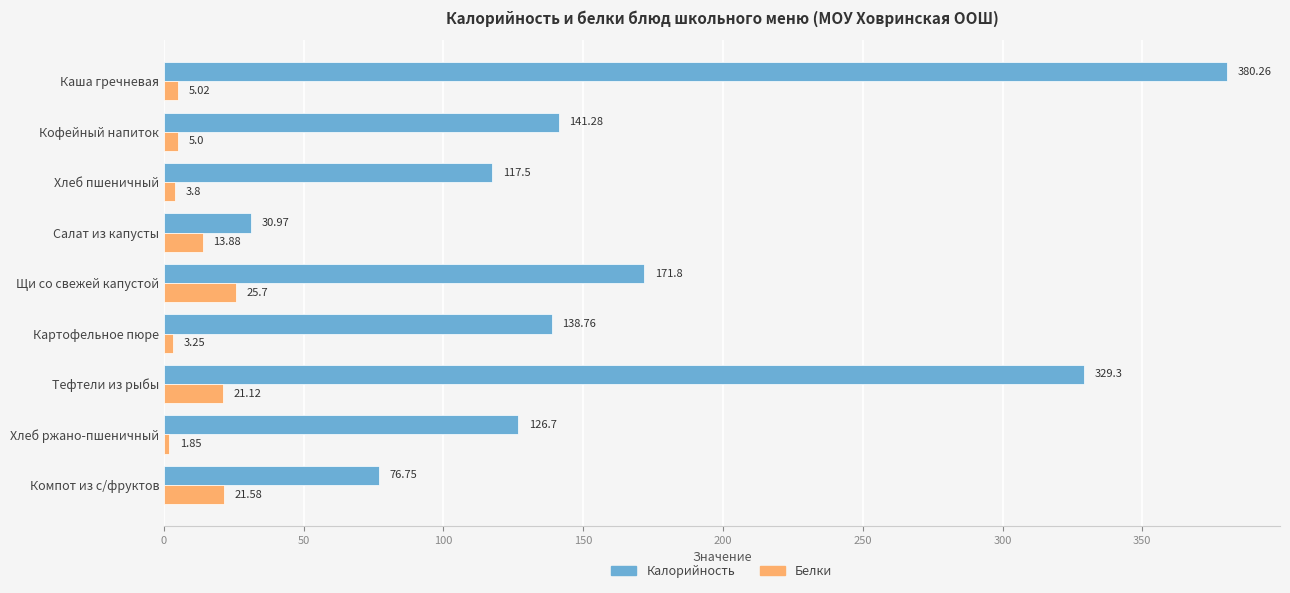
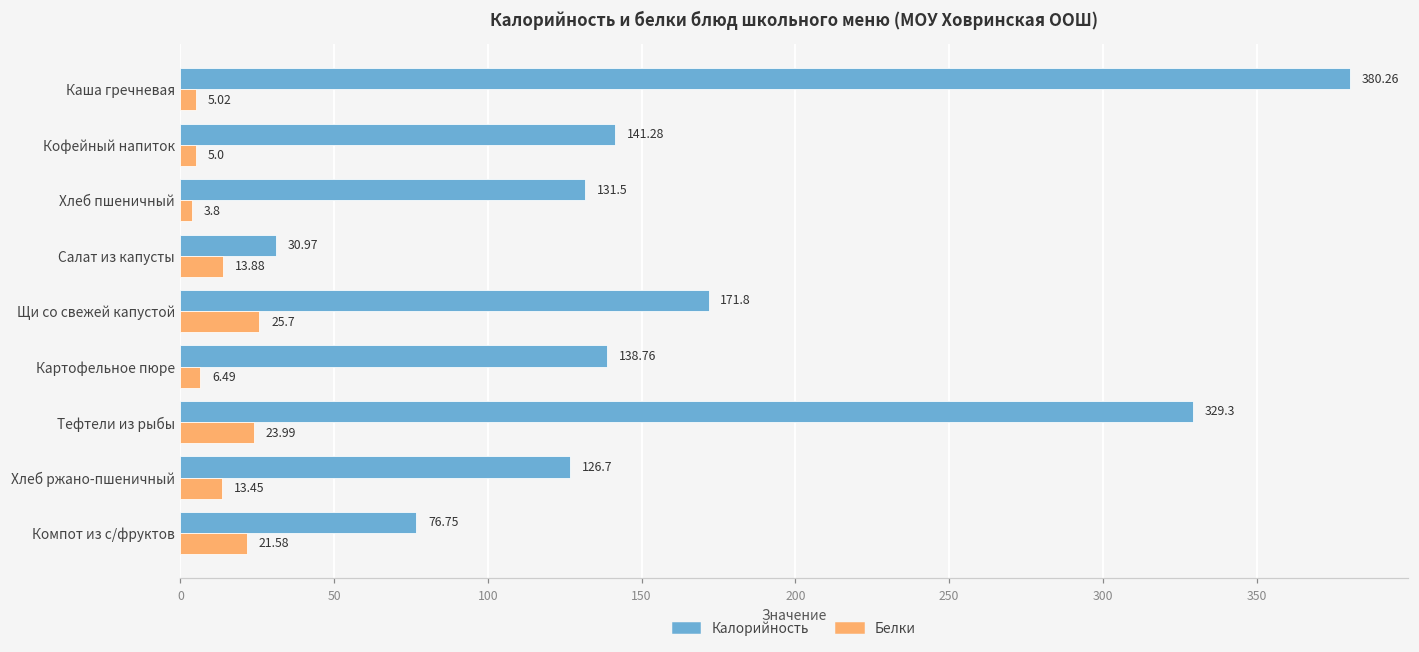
  {
    "Калорийность": {
      "Каша гречневая": 380.26,
      "Кофейный напиток": 141.28,
-     "Хлеб пшеничный": 117.5,
+     "Хлеб пшеничный": 131.5,
      "Салат из капусты": 30.97,
      "Щи со свежей капустой": 171.8,
      "Картофельное пюре": 138.76,
      "Тефтели из рыбы": 329.3,
      "Хлеб ржано-пшеничный": 126.7,
      "Компот из с/фруктов": 76.75
    },
    "Белки": {
      "Каша гречневая": 5.02,
      "Кофейный напиток": 5.0,
      "Хлеб пшеничный": 3.8,
      "Салат из капусты": 13.88,
      "Щи со свежей капустой": 25.7,
-     "Картофельное пюре": 3.25,
-     "Тефтели из рыбы": 21.12,
-     "Хлеб ржано-пшеничный": 1.85,
+     "Картофельное пюре": 6.49,
+     "Тефтели из рыбы": 23.99,
+     "Хлеб ржано-пшеничный": 13.45,
      "Компот из с/фруктов": 21.58
    }
  }
